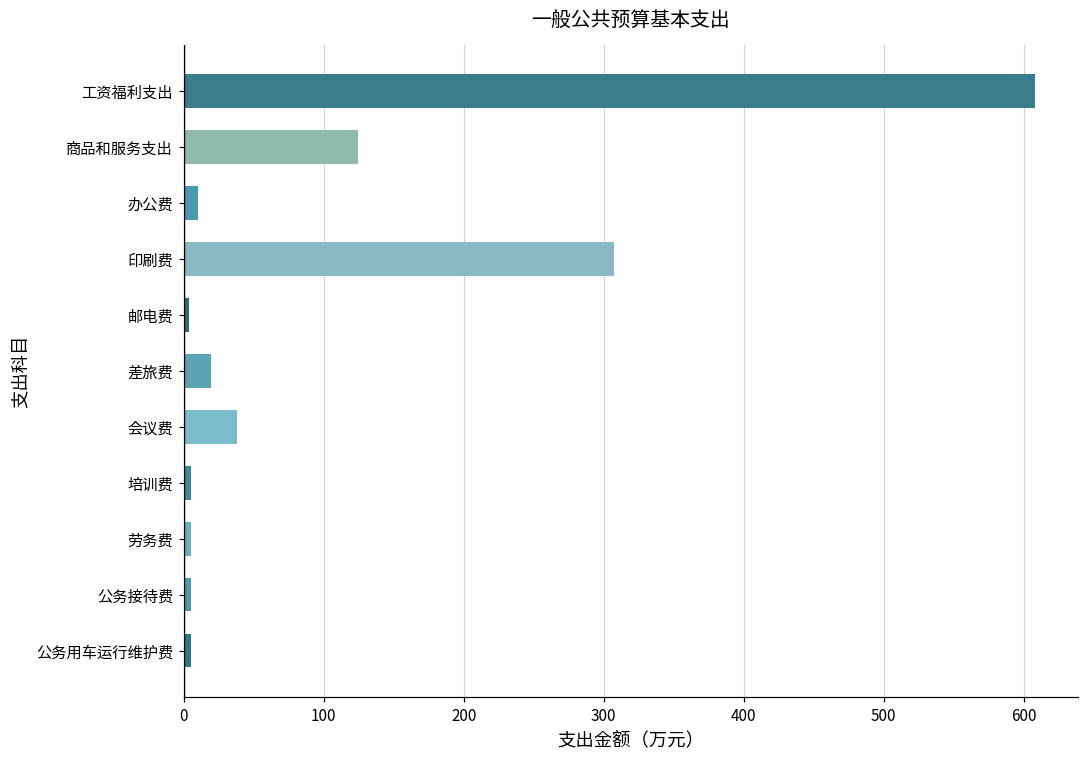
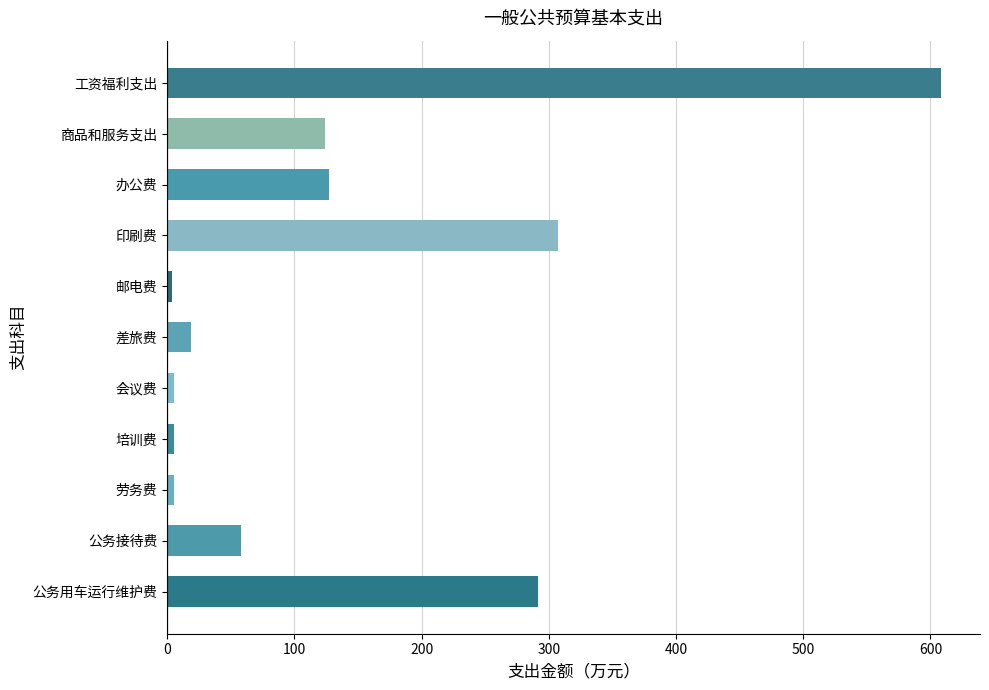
  {
    "工资福利支出": 608,
    "商品和服务支出": 124,
-   "办公费": 10,
+   "办公费": 128,
    "印刷费": 308,
    "邮电费": 4,
    "差旅费": 19,
-   "会议费": 38,
+   "会议费": 5,
    "培训费": 5,
    "劳务费": 5,
-   "公务接待费": 5,
-   "公务用车运行维护费": 5
+   "公务接待费": 58,
+   "公务用车运行维护费": 292
  }
